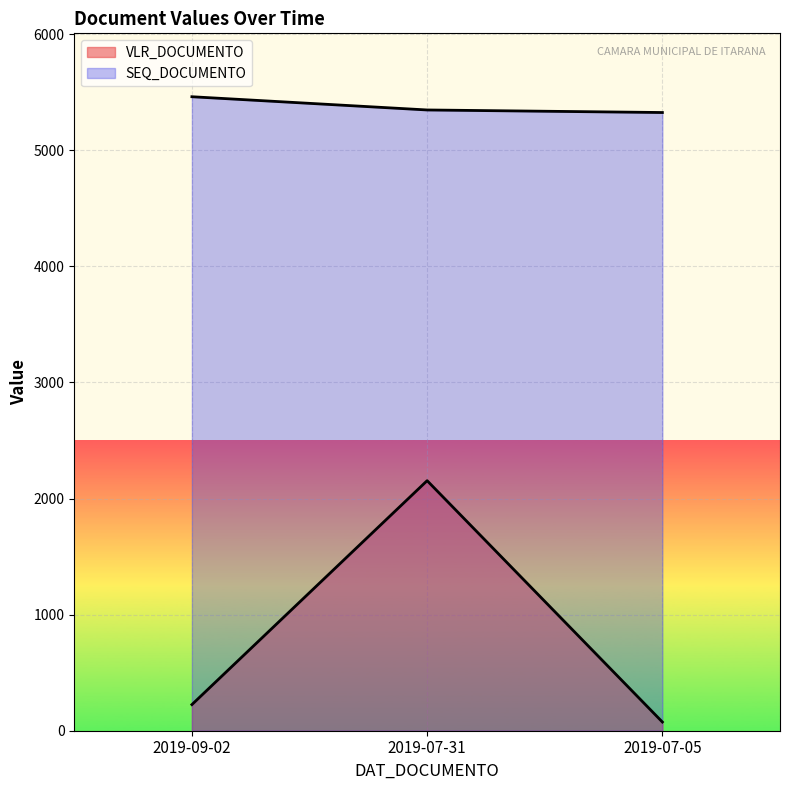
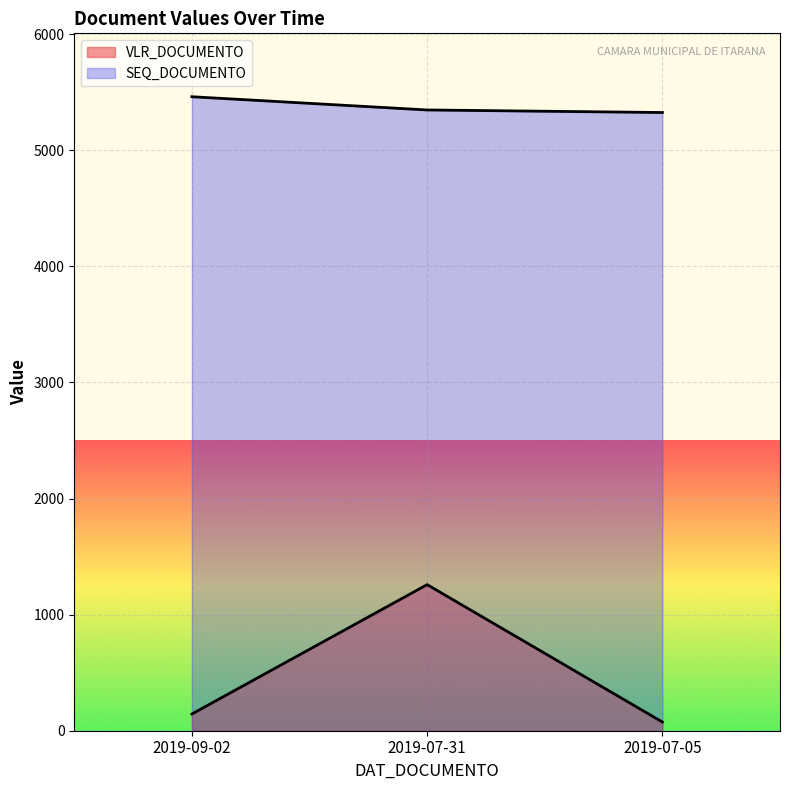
  {
    "VLR_DOCUMENTO": {
-     "2019-09-02": 230,
-     "2019-07-31": 2150,
+     "2019-09-02": 140,
+     "2019-07-31": 1260,
      "2019-07-05": 80
    },
    "SEQ_DOCUMENTO": {
      "2019-09-02": 5460,
      "2019-07-31": 5350,
      "2019-07-05": 5330
    }
  }
